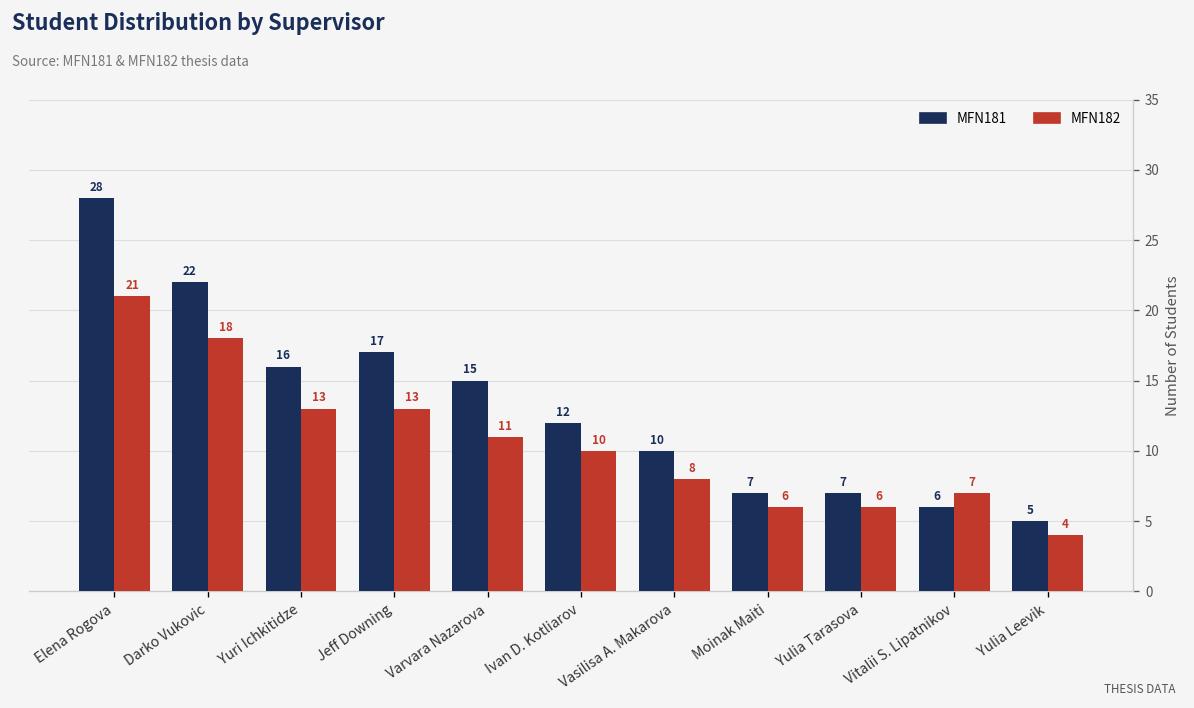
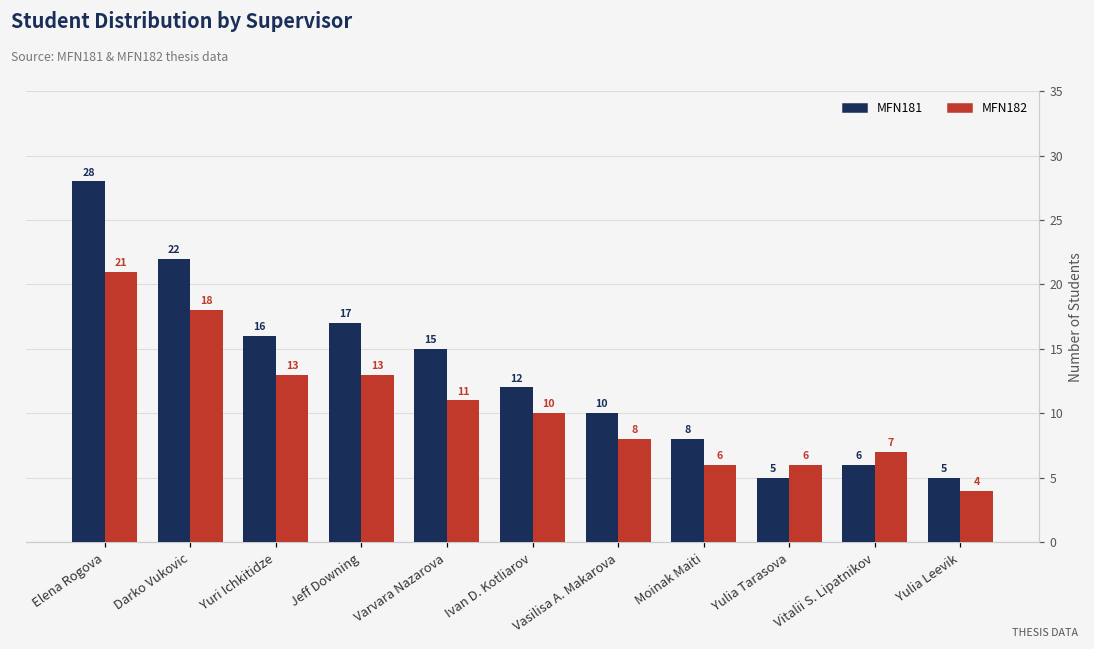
  {
    "MFN181": {
      "Elena Rogova": 28,
      "Darko Vukovic": 22,
      "Yuri Ichkitidze": 16,
      "Jeff Downing": 17,
      "Varvara Nazarova": 15,
      "Ivan D. Kotliarov": 12,
      "Vasilisa A. Makarova": 10,
-     "Moinak Maiti": 7,
-     "Yulia Tarasova": 7,
+     "Moinak Maiti": 8,
+     "Yulia Tarasova": 5,
      "Vitalii S. Lipatnikov": 6,
      "Yulia Leevik": 5
    },
    "MFN182": {
      "Elena Rogova": 21,
      "Darko Vukovic": 18,
      "Yuri Ichkitidze": 13,
      "Jeff Downing": 13,
      "Varvara Nazarova": 11,
      "Ivan D. Kotliarov": 10,
      "Vasilisa A. Makarova": 8,
      "Moinak Maiti": 6,
      "Yulia Tarasova": 6,
      "Vitalii S. Lipatnikov": 7,
      "Yulia Leevik": 4
    }
  }
